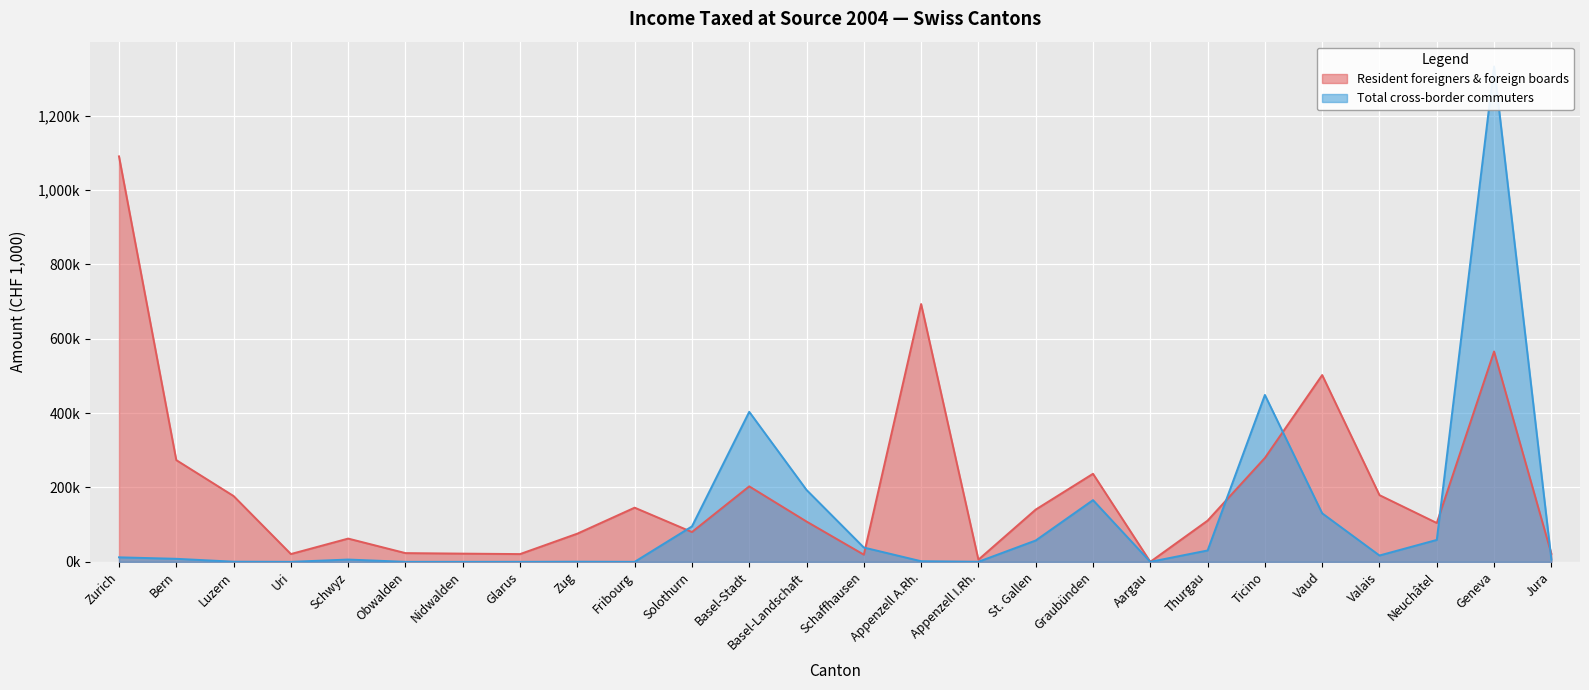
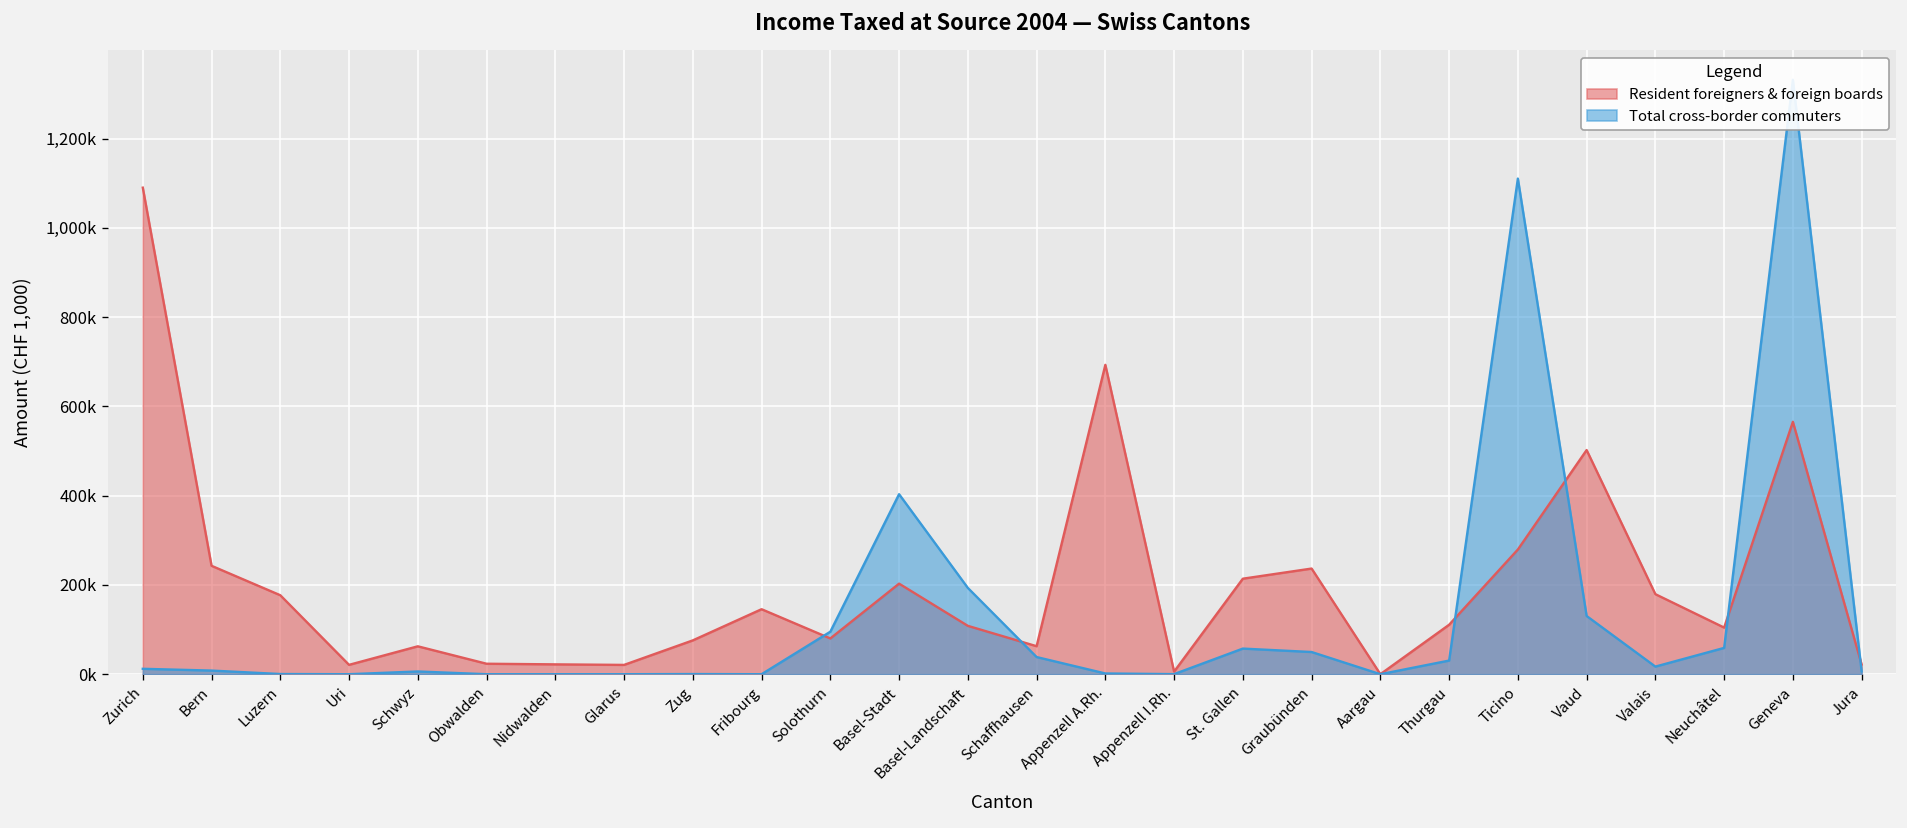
  {
    "Resident foreigners & foreign boards": {
      "Zurich": "1,090,000",
-     "Bern": "270,000",
+     "Bern": "240,000",
      "Luzern": "180,000",
      "Uri": "20,000",
      "Schwyz": "60,000",
      "Obwalden": "20,000",
      "Nidwalden": "20,000",
      "Glarus": "20,000",
      "Zug": "80,000",
      "Fribourg": "150,000",
      "Solothurn": "80,000",
      "Basel-Stadt": "200,000",
      "Basel-Landschaft": "110,000",
-     "Schaffhausen": "20,000",
+     "Schaffhausen": "60,000",
      "Appenzell A.Rh.": "690,000",
-     "St. Gallen": "140,000",
+     "St. Gallen": "210,000",
      "Graubünden": "240,000",
      "Thurgau": "110,000",
      "Ticino": "280,000",
      "Vaud": "500,000",
      "Valais": "180,000",
      "Neuchâtel": "100,000",
      "Geneva": "570,000",
      "Jura": "20,000"
    },
    "Total cross-border commuters": {
      "Zurich": "10,000",
      "Bern": "10,000",
      "Luzern": "0",
      "Uri": "0",
      "Schwyz": "10,000",
      "Obwalden": "0",
      "Nidwalden": "0",
      "Glarus": "0",
      "Zug": "0",
      "Fribourg": "0",
      "Solothurn": "100,000",
      "Basel-Stadt": "400,000",
      "Basel-Landschaft": "190,000",
      "Schaffhausen": "40,000",
      "Appenzell A.Rh.": "0",
      "St. Gallen": "60,000",
-     "Graubünden": "170,000",
+     "Graubünden": "50,000",
      "Thurgau": "30,000",
-     "Ticino": "450,000",
+     "Ticino": "1,110,000",
      "Vaud": "130,000",
      "Valais": "20,000",
      "Neuchâtel": "60,000",
      "Jura": "10,000"
    }
  }
